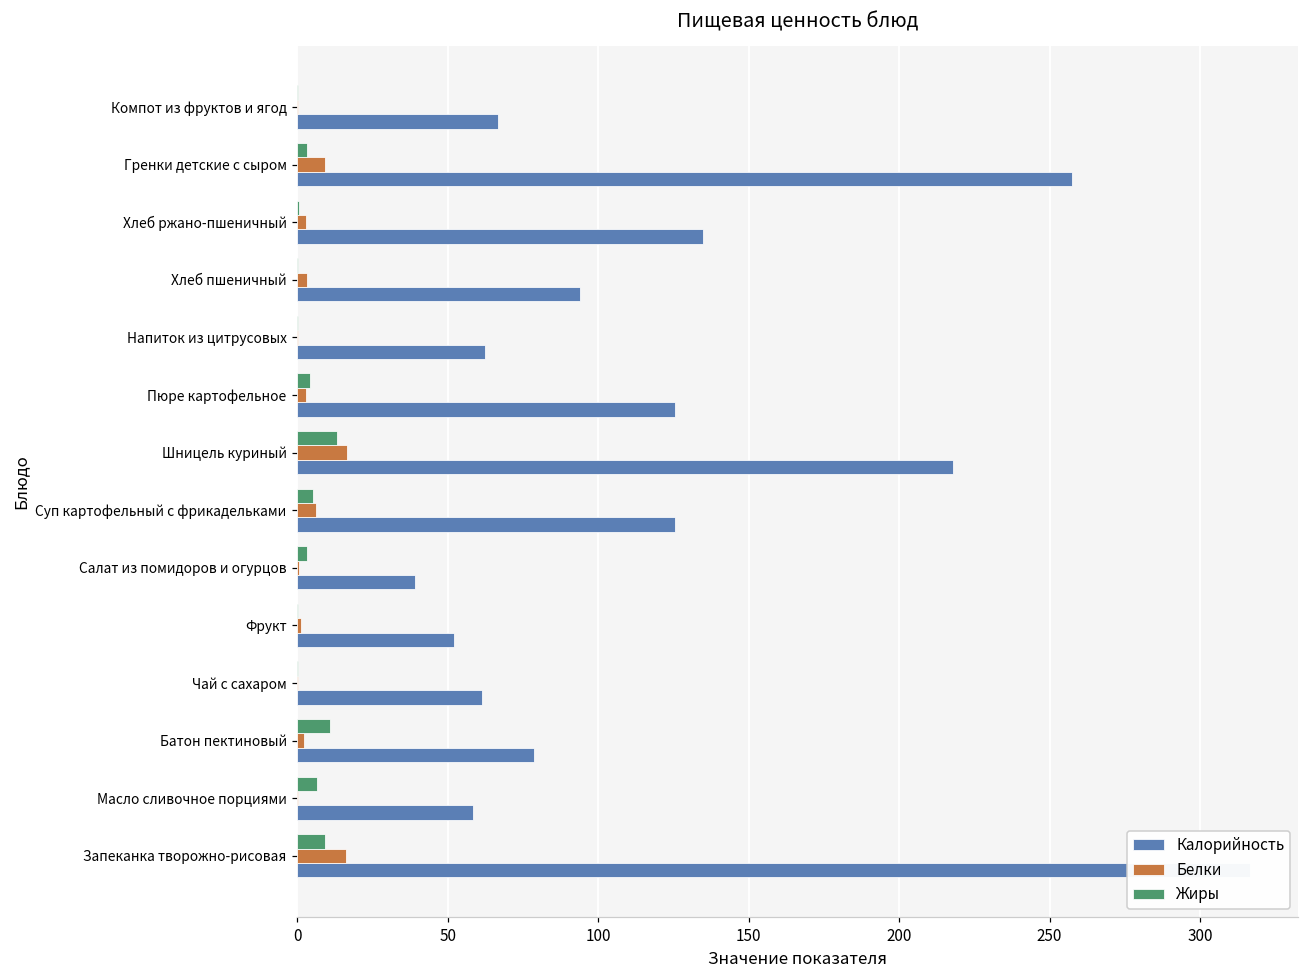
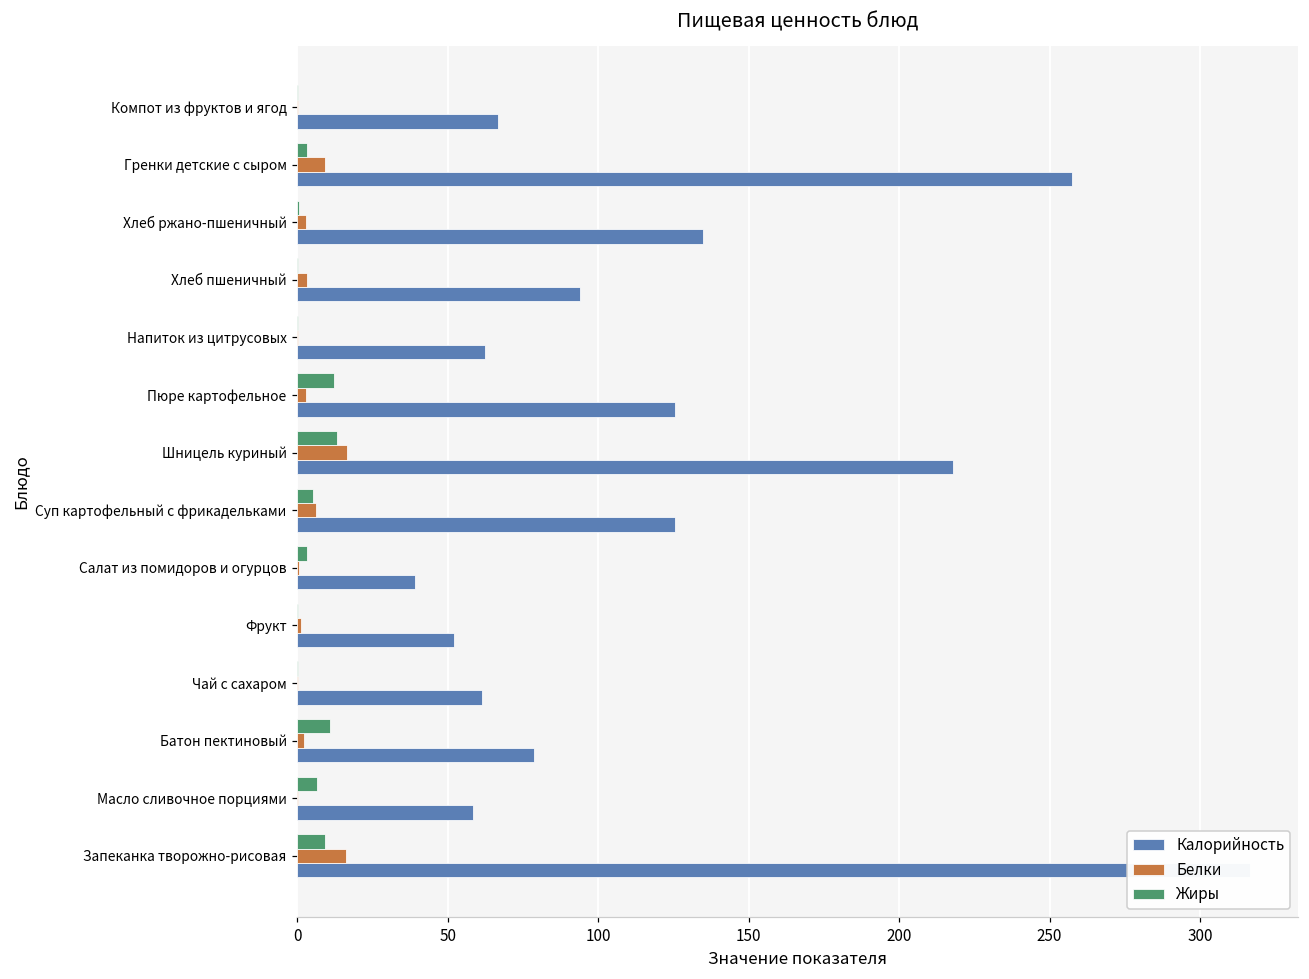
  {
    "Калорийность": {
      "Компот из фруктов и ягод": 67,
      "Гренки детские с сыром": 258,
      "Хлеб ржано-пшеничный": 135,
      "Хлеб пшеничный": 94,
      "Напиток из цитрусовых": 62,
      "Пюре картофельное": 126,
      "Шницель куриный": 218,
      "Суп картофельный с фрикадельками": 126,
      "Салат из помидоров и огурцов": 39,
      "Фрукт": 52,
      "Чай с сахаром": 61,
      "Батон пектиновый": 79,
      "Масло сливочное порциями": 58
    },
    "Белки": {
      "Гренки детские с сыром": 9,
      "Хлеб ржано-пшеничный": 3,
      "Хлеб пшеничный": 3,
      "Пюре картофельное": 3,
      "Шницель куриный": 16,
      "Суп картофельный с фрикадельками": 6,
      "Фрукт": 1,
      "Батон пектиновый": 2,
      "Запеканка творожно-рисовая": 16
    },
    "Жиры": {
      "Гренки детские с сыром": 3,
-     "Пюре картофельное": 4,
+     "Пюре картофельное": 12,
      "Шницель куриный": 13,
      "Суп картофельный с фрикадельками": 5,
      "Салат из помидоров и огурцов": 3,
      "Батон пектиновый": 11,
      "Масло сливочное порциями": 6,
      "Запеканка творожно-рисовая": 9
    }
  }
